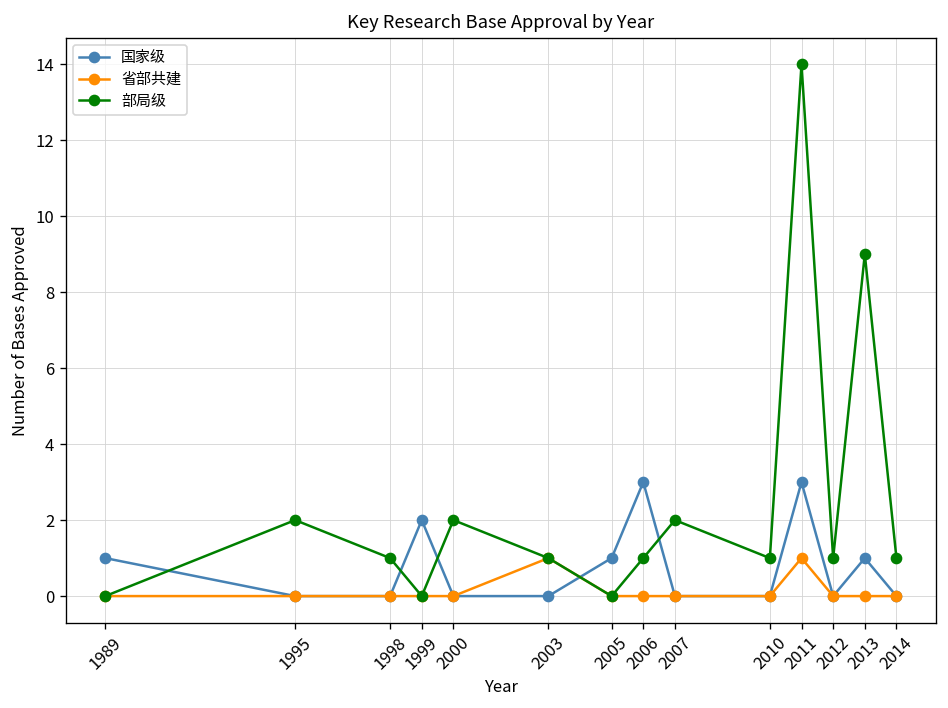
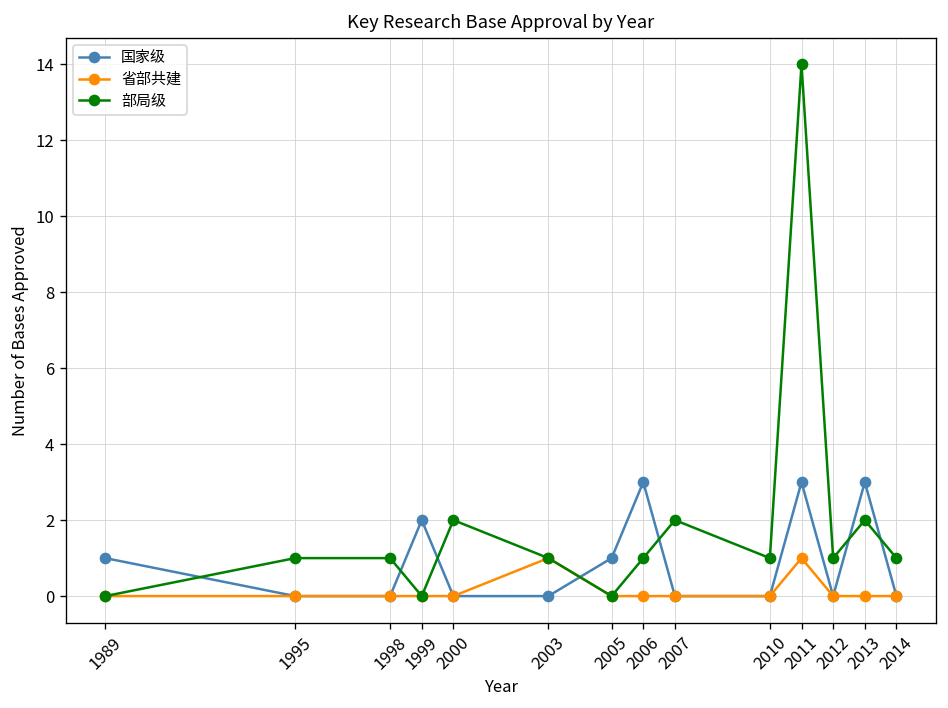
  {
    "国家级": {
      "1989": 1,
      "1999": 2,
      "2003": 0,
      "2005": 1,
      "2006": 3,
      "2011": 3,
-     "2013": 1
+     "2013": 3
    },
    "省部共建": {
      "2006": 0,
      "2011": 1,
      "2013": 0
    },
    "部局级": {
-     "1995": 2,
+     "1995": 1,
      "1998": 1,
      "2000": 2,
      "2006": 1,
      "2007": 2,
      "2010": 1,
      "2011": 14,
      "2012": 1,
-     "2013": 9,
+     "2013": 2,
      "2014": 1
    }
  }
